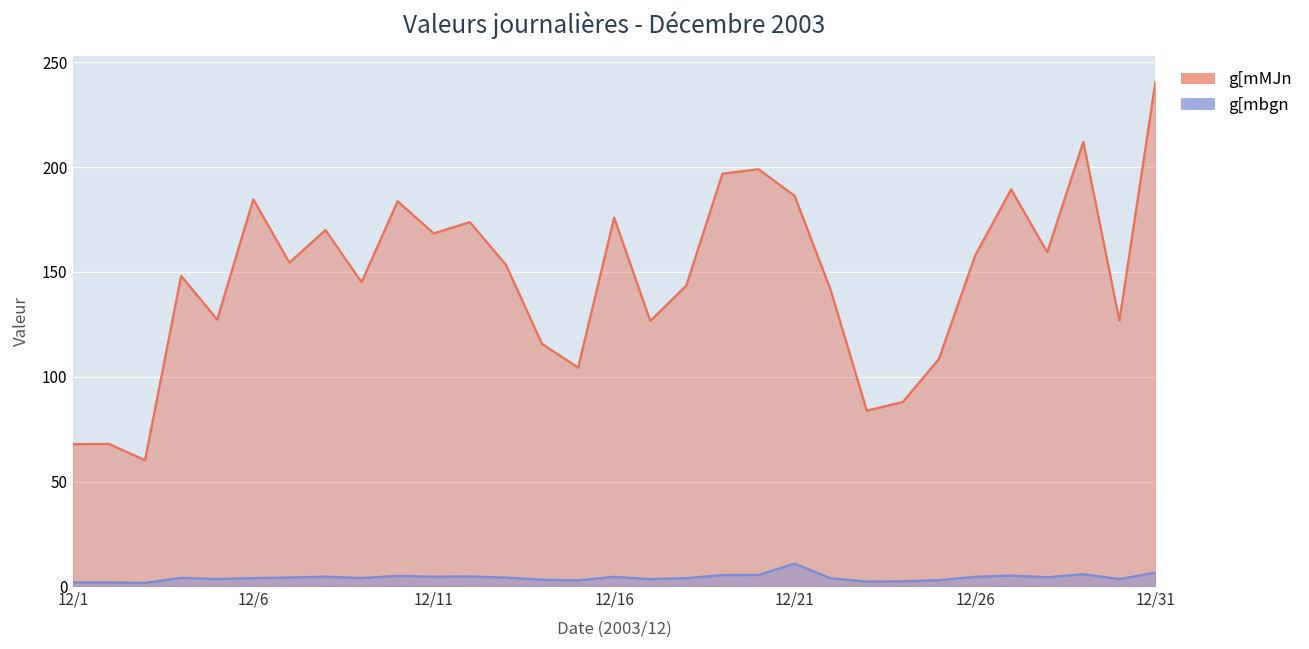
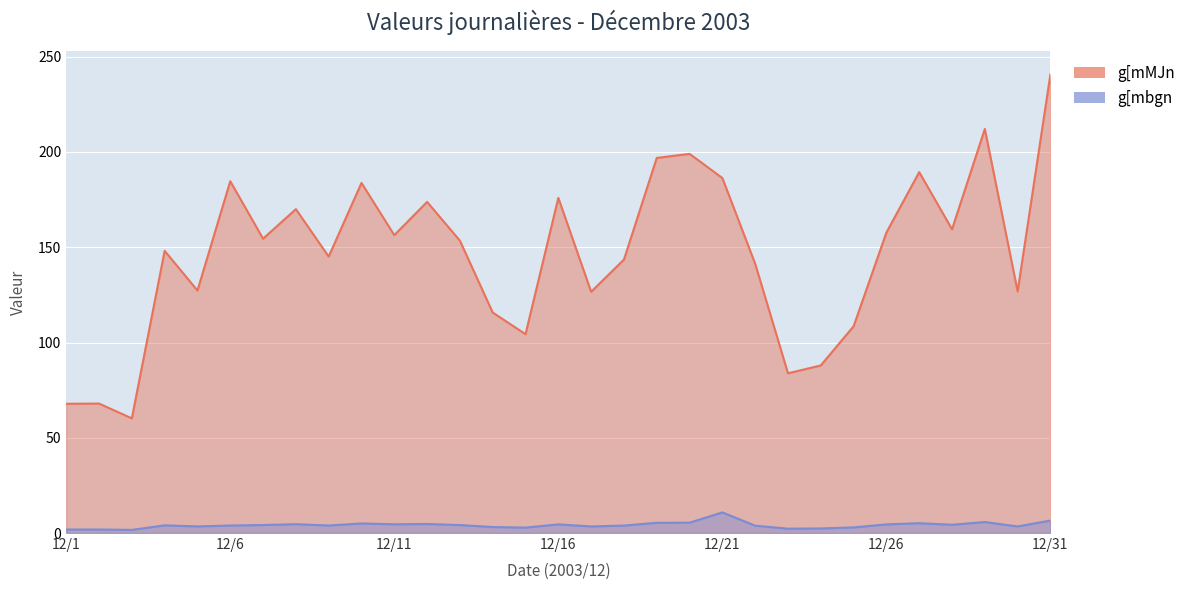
  {
    "g[mMJn": {
      "12/1": 68,
      "12/6": 185,
-     "12/11": 168,
+     "12/11": 156,
      "12/16": 176,
      "12/21": 186,
      "12/26": 158,
      "12/31": 241
    },
    "g[mbgn": {
      "12/1": 2,
      "12/6": 4,
      "12/11": 5,
      "12/16": 5,
      "12/21": 11,
      "12/26": 5,
      "12/31": 7
    }
  }
